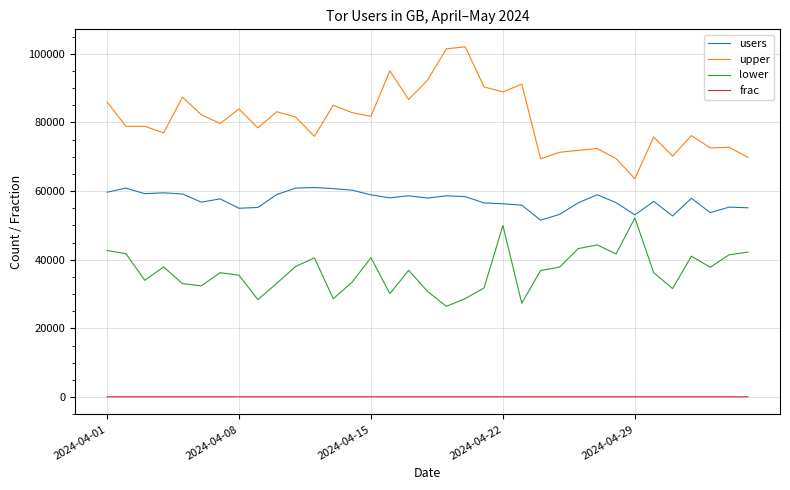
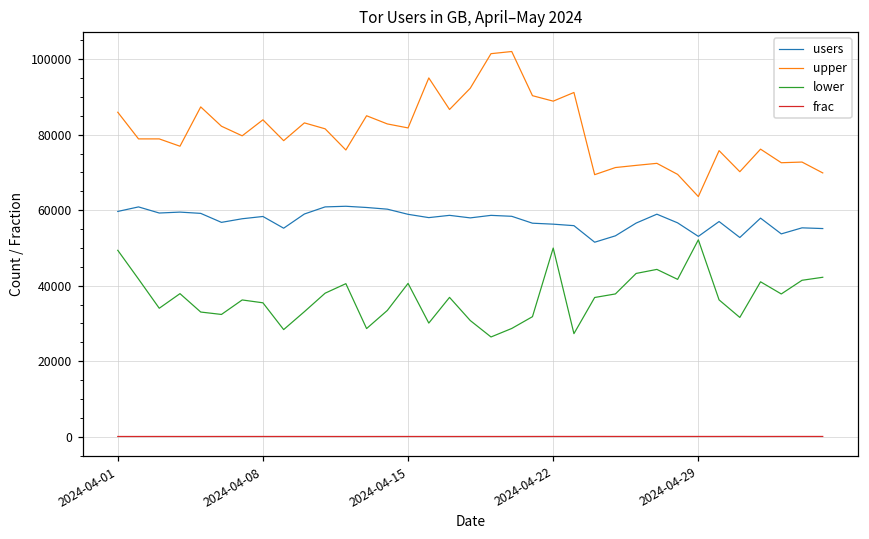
  {
    "users": {
      "2024-04-01": 60000,
-     "2024-04-08": 55000,
+     "2024-04-08": 58000,
      "2024-04-15": 59000,
      "2024-04-22": 56000,
      "2024-04-29": 53000
    },
    "upper": {
      "2024-04-01": 86000,
      "2024-04-08": 84000,
      "2024-04-15": 82000,
      "2024-04-22": 89000,
      "2024-04-29": 64000
    },
    "lower": {
-     "2024-04-01": 43000,
+     "2024-04-01": 49000,
      "2024-04-08": 35000,
      "2024-04-15": 41000,
      "2024-04-22": 50000,
      "2024-04-29": 52000
    },
    "frac": {
      "2024-04-01": 0,
      "2024-04-08": 0,
      "2024-04-15": 0,
      "2024-04-22": 0,
      "2024-04-29": 0
    }
  }
